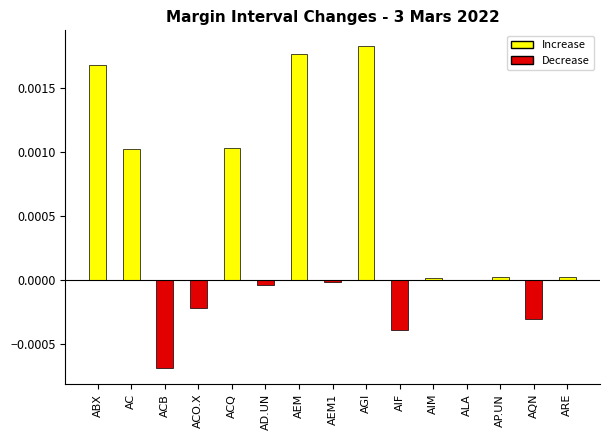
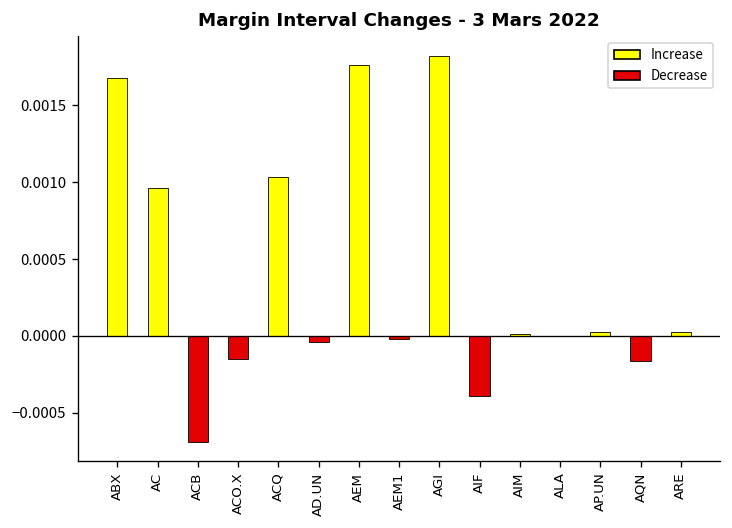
  {
    "ABX": 0.00168,
-   "AC": 0.00102,
+   "AC": 0.00096,
    "ACB": -0.00069,
-   "ACO.X": -0.00022,
+   "ACO.X": -0.00015,
    "ACQ": 0.00103,
    "AD.UN": -0.00004,
    "AEM": 0.00176,
    "AGI": 0.00182,
    "AIF": -0.00039,
    "AP.UN": 0.00002,
-   "AQN": -0.00031,
+   "AQN": -0.00017,
    "ARE": 0.00003
  }
